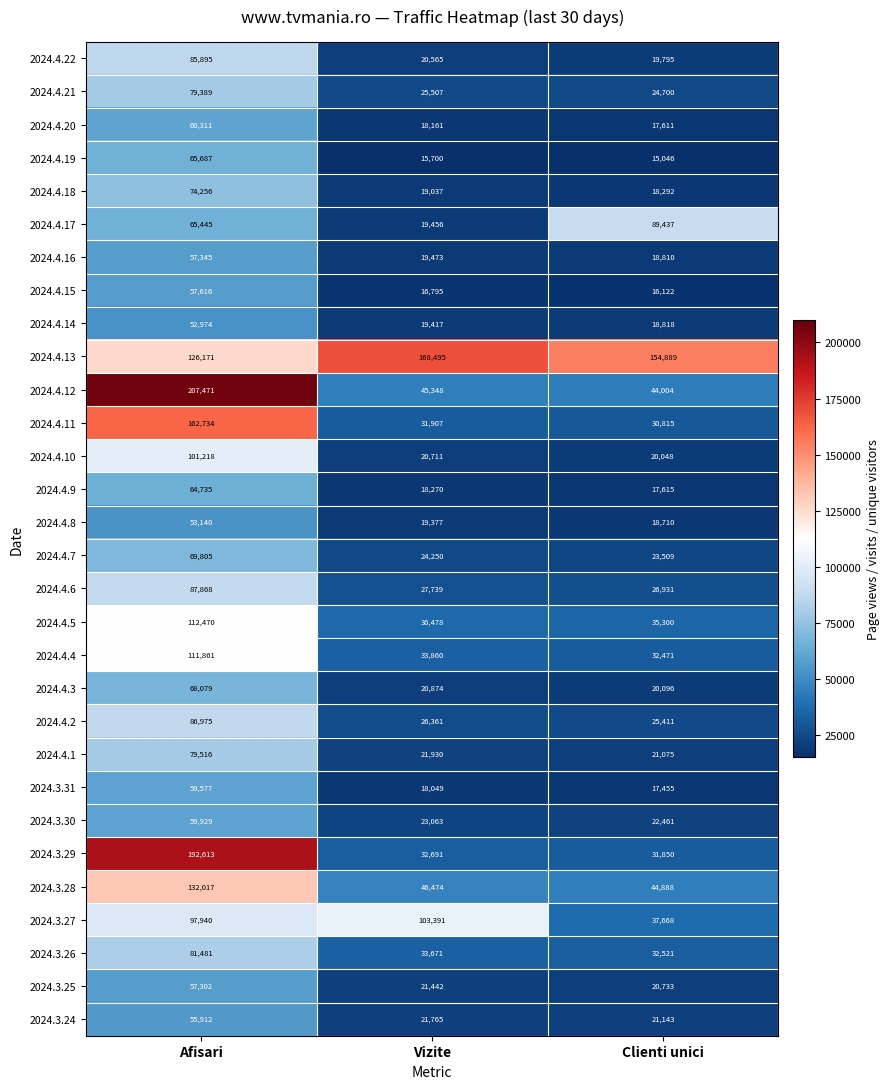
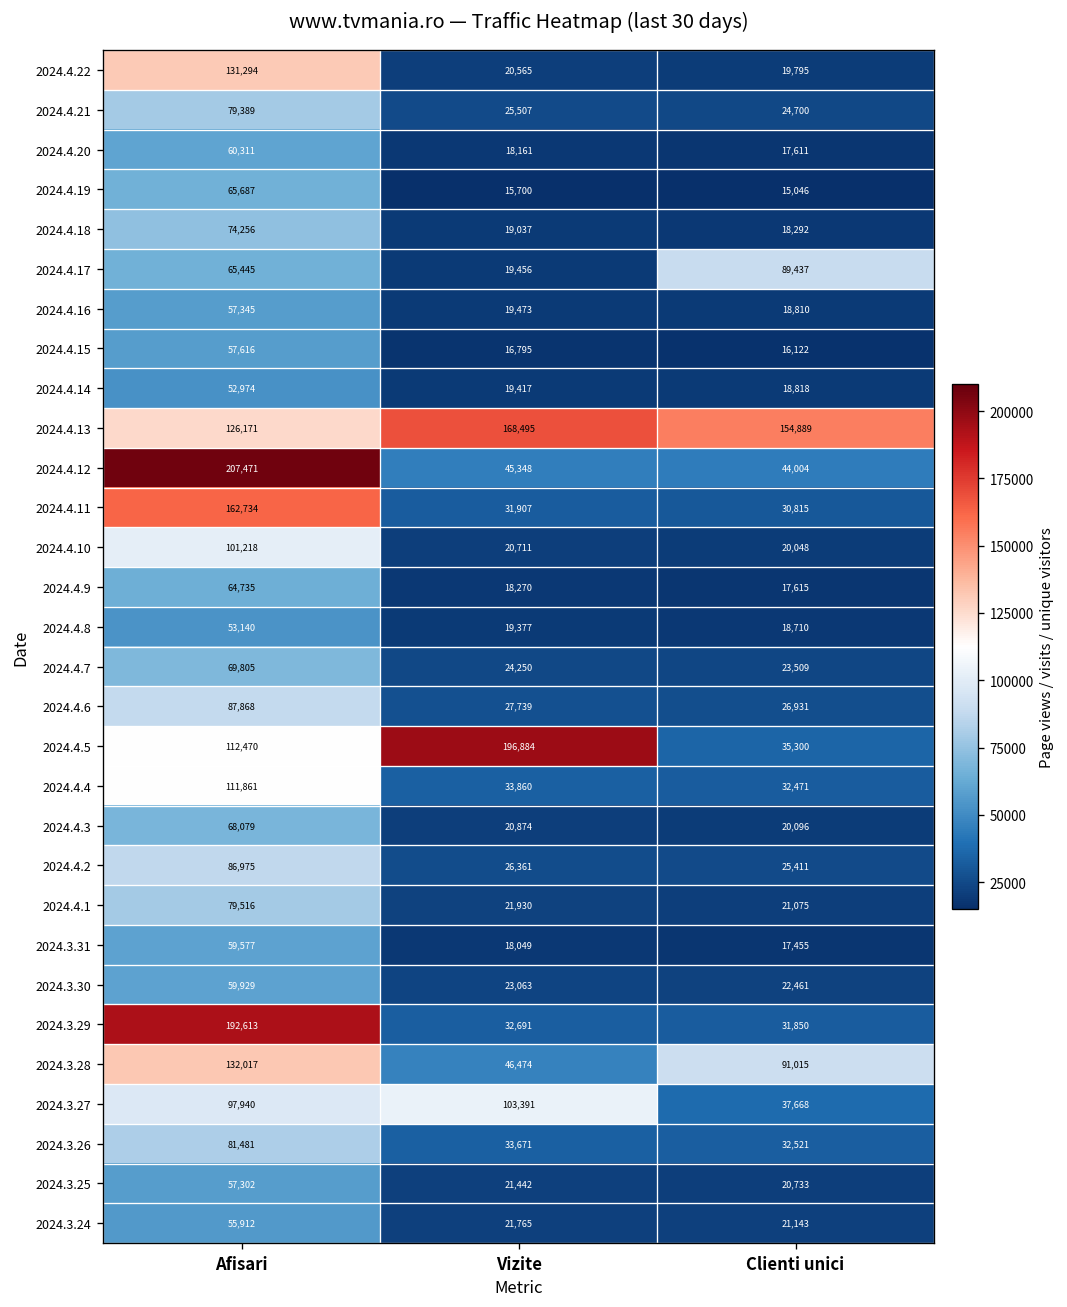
  {
    "2024.4.22": {
-     "Afisari": "85,895",
+     "Afisari": "131,294",
      "Vizite": "20,565",
      "Clienti unici": "19,795"
    },
    "2024.4.21": {
      "Afisari": "79,389",
      "Vizite": "25,507",
      "Clienti unici": "24,700"
    },
    "2024.4.20": {
      "Afisari": "60,311",
      "Vizite": "18,161",
      "Clienti unici": "17,611"
    },
    "2024.4.19": {
      "Afisari": "65,687",
      "Vizite": "15,700",
      "Clienti unici": "15,046"
    },
    "2024.4.18": {
      "Afisari": "74,256",
      "Vizite": "19,037",
      "Clienti unici": "18,292"
    },
    "2024.4.17": {
      "Afisari": "65,445",
      "Vizite": "19,456",
      "Clienti unici": "89,437"
    },
    "2024.4.16": {
      "Afisari": "57,345",
      "Vizite": "19,473",
      "Clienti unici": "18,810"
    },
    "2024.4.15": {
      "Afisari": "57,616",
      "Vizite": "16,795",
      "Clienti unici": "16,122"
    },
    "2024.4.14": {
      "Afisari": "52,974",
      "Vizite": "19,417",
      "Clienti unici": "18,818"
    },
    "2024.4.13": {
      "Afisari": "126,171",
      "Vizite": "168,495",
      "Clienti unici": "154,889"
    },
    "2024.4.12": {
      "Afisari": "207,471",
      "Vizite": "45,348",
      "Clienti unici": "44,004"
    },
    "2024.4.11": {
      "Afisari": "162,734",
      "Vizite": "31,907",
      "Clienti unici": "30,815"
    },
    "2024.4.10": {
      "Afisari": "101,218",
      "Vizite": "20,711",
      "Clienti unici": "20,048"
    },
    "2024.4.9": {
      "Afisari": "64,735",
      "Vizite": "18,270",
      "Clienti unici": "17,615"
    },
    "2024.4.8": {
      "Afisari": "53,140",
      "Vizite": "19,377",
      "Clienti unici": "18,710"
    },
    "2024.4.7": {
      "Afisari": "69,805",
      "Vizite": "24,250",
      "Clienti unici": "23,509"
    },
    "2024.4.6": {
      "Afisari": "87,868",
      "Vizite": "27,739",
      "Clienti unici": "26,931"
    },
    "2024.4.5": {
      "Afisari": "112,470",
-     "Vizite": "36,478",
+     "Vizite": "196,884",
      "Clienti unici": "35,300"
    },
    "2024.4.4": {
      "Afisari": "111,861",
      "Vizite": "33,860",
      "Clienti unici": "32,471"
    },
    "2024.4.3": {
      "Afisari": "68,079",
      "Vizite": "20,874",
      "Clienti unici": "20,096"
    },
    "2024.4.2": {
      "Afisari": "86,975",
      "Vizite": "26,361",
      "Clienti unici": "25,411"
    },
    "2024.4.1": {
      "Afisari": "79,516",
      "Vizite": "21,930",
      "Clienti unici": "21,075"
    },
    "2024.3.31": {
      "Afisari": "59,577",
      "Vizite": "18,049",
      "Clienti unici": "17,455"
    },
    "2024.3.30": {
      "Afisari": "59,929",
      "Vizite": "23,063",
      "Clienti unici": "22,461"
    },
    "2024.3.29": {
      "Afisari": "192,613",
      "Vizite": "32,691",
      "Clienti unici": "31,850"
    },
    "2024.3.28": {
      "Afisari": "132,017",
      "Vizite": "46,474",
-     "Clienti unici": "44,888"
+     "Clienti unici": "91,015"
    },
    "2024.3.27": {
      "Afisari": "97,940",
      "Vizite": "103,391",
      "Clienti unici": "37,668"
    },
    "2024.3.26": {
      "Afisari": "81,481",
      "Vizite": "33,671",
      "Clienti unici": "32,521"
    },
    "2024.3.25": {
      "Afisari": "57,302",
      "Vizite": "21,442",
      "Clienti unici": "20,733"
    },
    "2024.3.24": {
      "Afisari": "55,912",
      "Vizite": "21,765",
      "Clienti unici": "21,143"
    }
  }
